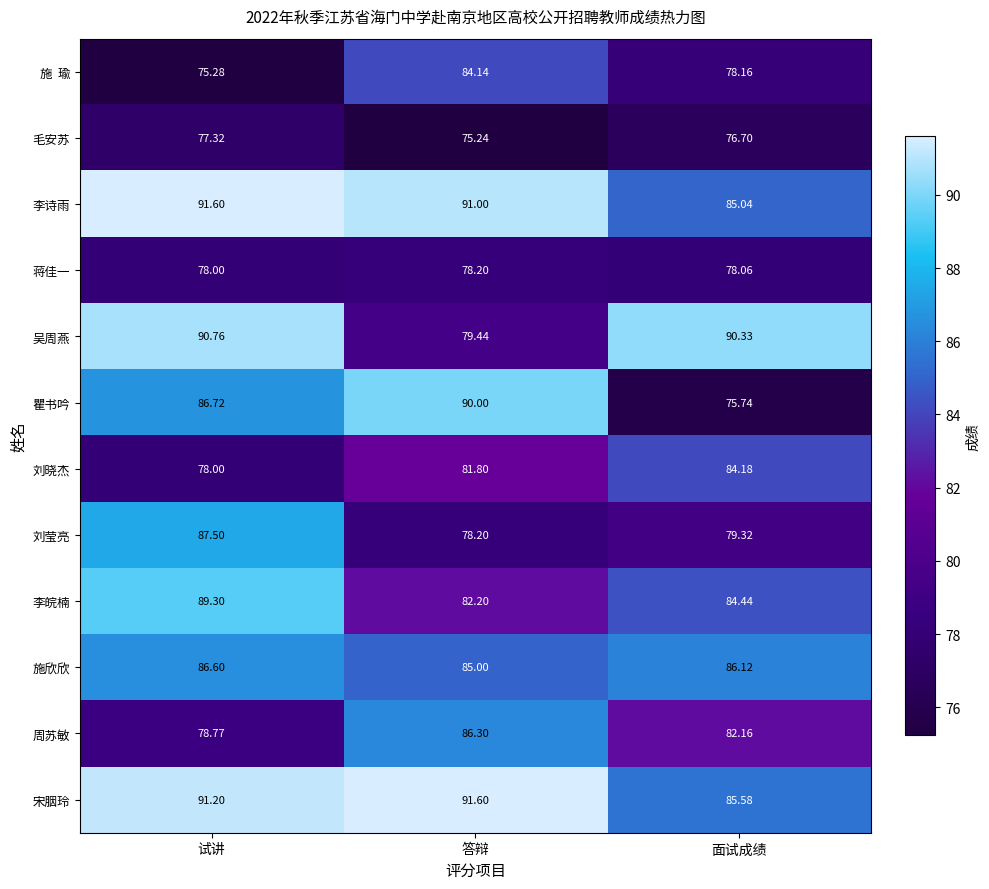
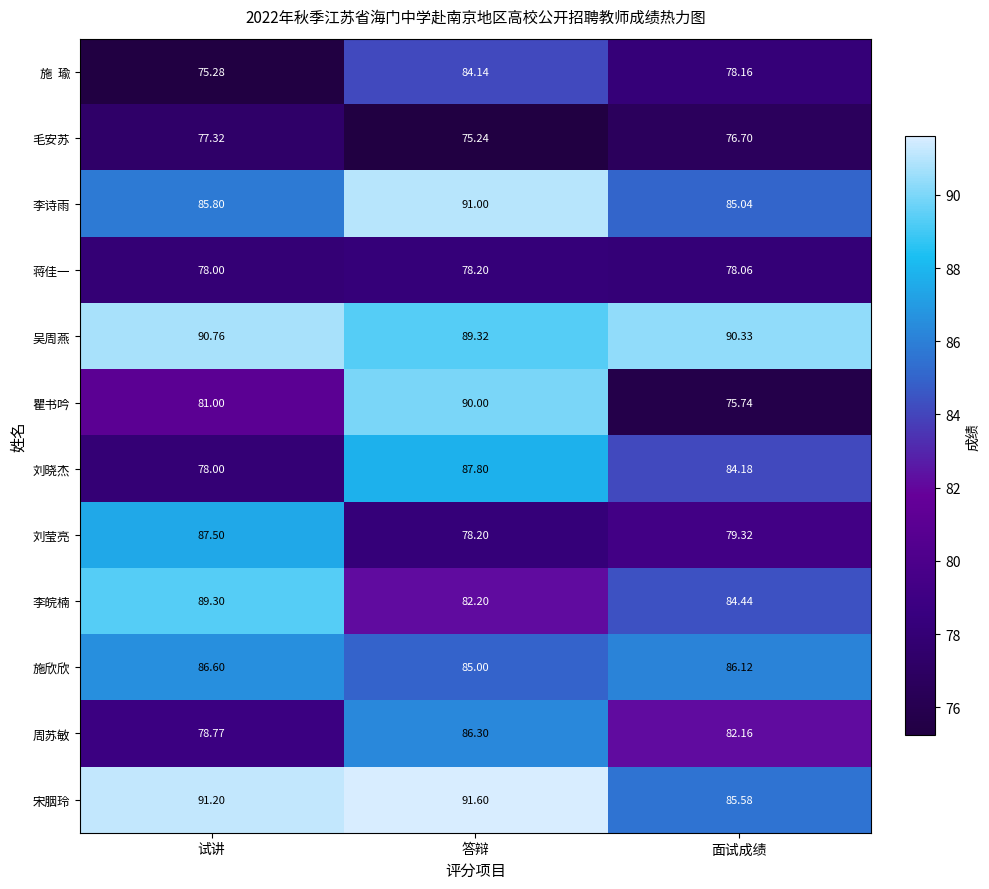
  {
    "施 瑜": {
      "试讲": 75.28,
      "答辩": 84.14,
      "面试成绩": 78.16
    },
    "毛安苏": {
      "试讲": 77.32,
      "答辩": 75.24,
      "面试成绩": 76.70
    },
    "李诗雨": {
-     "试讲": 91.60,
+     "试讲": 85.80,
      "答辩": 91.00,
      "面试成绩": 85.04
    },
    "蒋佳一": {
      "试讲": 78.00,
      "答辩": 78.20,
      "面试成绩": 78.06
    },
    "吴周燕": {
      "试讲": 90.76,
-     "答辩": 79.44,
+     "答辩": 89.32,
      "面试成绩": 90.33
    },
    "瞿书吟": {
-     "试讲": 86.72,
+     "试讲": 81.00,
      "答辩": 90.00,
      "面试成绩": 75.74
    },
    "刘晓杰": {
      "试讲": 78.00,
-     "答辩": 81.80,
+     "答辩": 87.80,
      "面试成绩": 84.18
    },
    "刘莹亮": {
      "试讲": 87.50,
      "答辩": 78.20,
      "面试成绩": 79.32
    },
    "李皖楠": {
      "试讲": 89.30,
      "答辩": 82.20,
      "面试成绩": 84.44
    },
    "施欣欣": {
      "试讲": 86.60,
      "答辩": 85.00,
      "面试成绩": 86.12
    },
    "周苏敏": {
      "试讲": 78.77,
      "答辩": 86.30,
      "面试成绩": 82.16
    },
    "宋胭玲": {
      "试讲": 91.20,
      "答辩": 91.60,
      "面试成绩": 85.58
    }
  }
